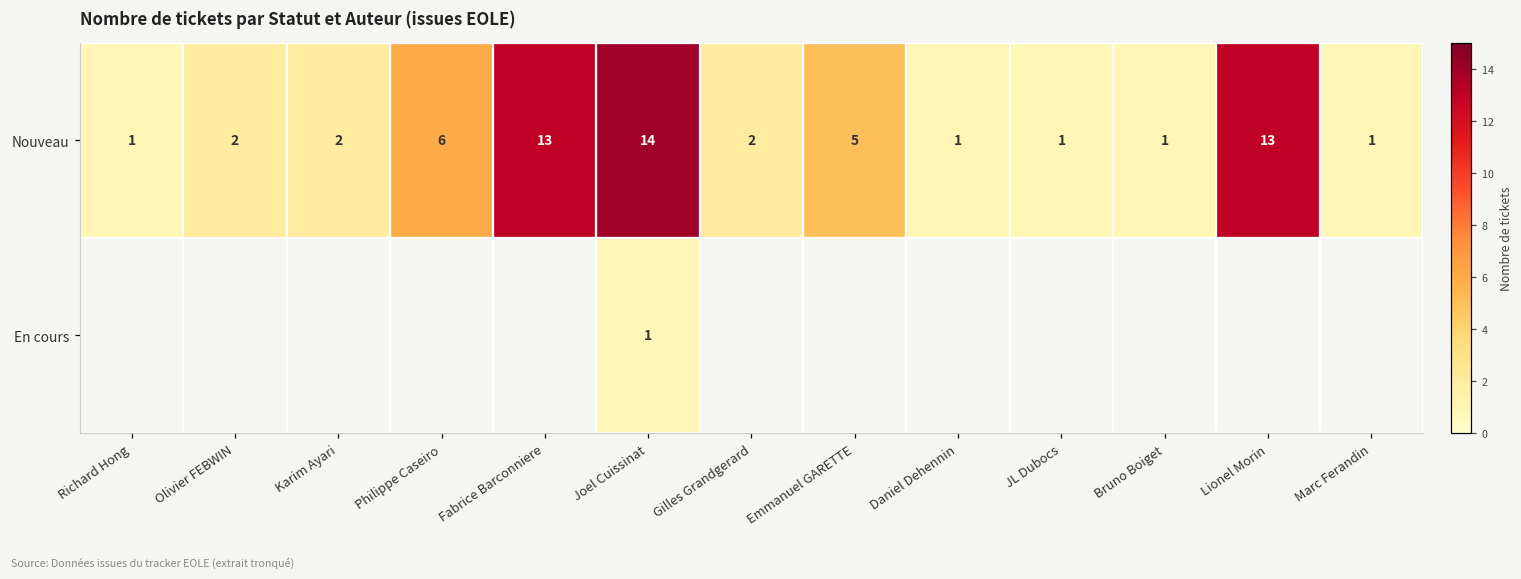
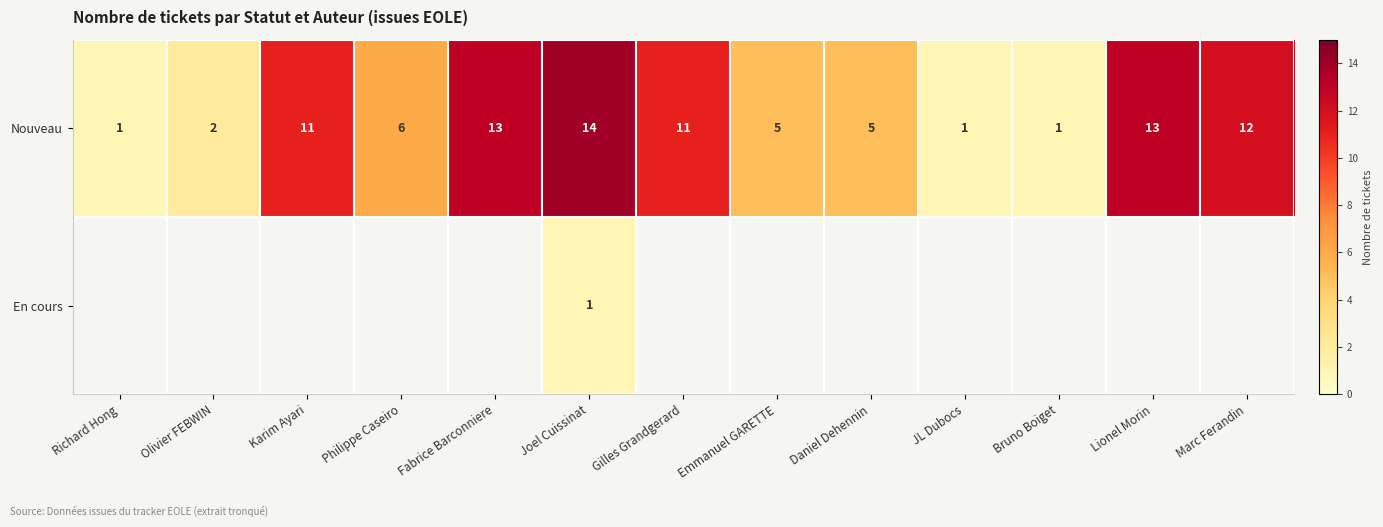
  {
    "Nouveau": {
      "Richard Hong": 1,
      "Olivier FEBWIN": 2,
-     "Karim Ayari": 2,
+     "Karim Ayari": 11,
      "Philippe Caseiro": 6,
      "Fabrice Barconniere": 13,
      "Joel Cuissinat": 14,
-     "Gilles Grandgerard": 2,
+     "Gilles Grandgerard": 11,
      "Emmanuel GARETTE": 5,
-     "Daniel Dehennin": 1,
+     "Daniel Dehennin": 5,
      "JL Dubocs": 1,
      "Bruno Boiget": 1,
      "Lionel Morin": 13,
-     "Marc Ferandin": 1
+     "Marc Ferandin": 12
    },
    "En cours": {
      "Joel Cuissinat": 1
    }
  }
